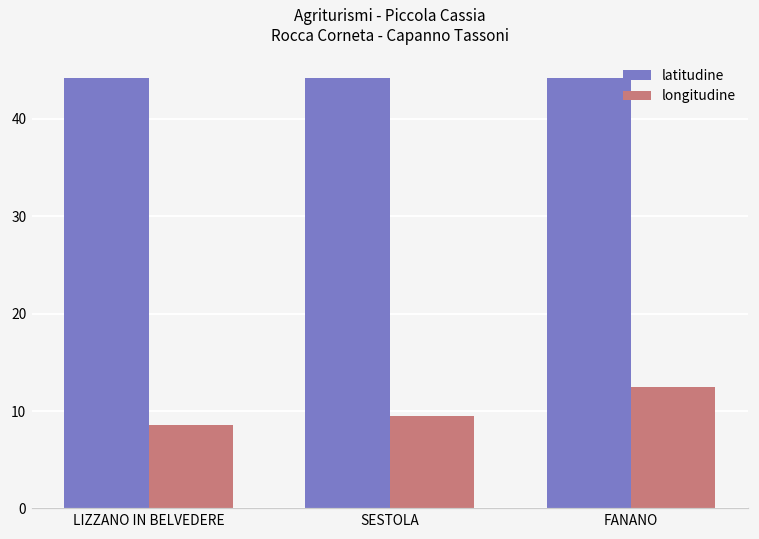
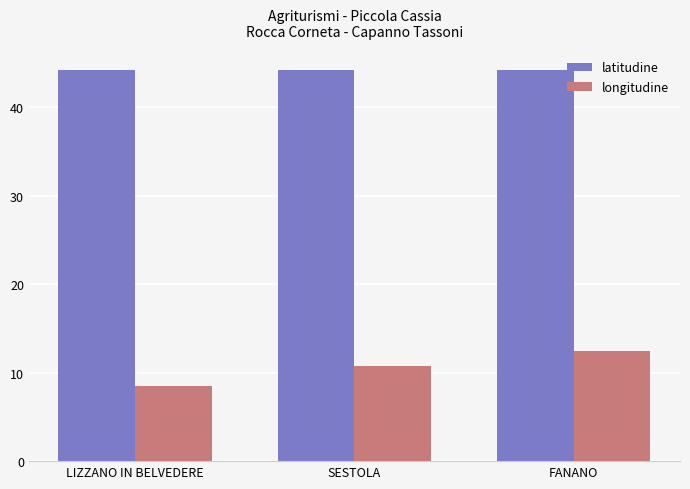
  {
    "latitudine": {
      "LIZZANO IN BELVEDERE": 44,
      "SESTOLA": 44,
      "FANANO": 44
    },
    "longitudine": {
      "LIZZANO IN BELVEDERE": 9,
-     "SESTOLA": 10,
+     "SESTOLA": 11,
      "FANANO": 12
    }
  }
